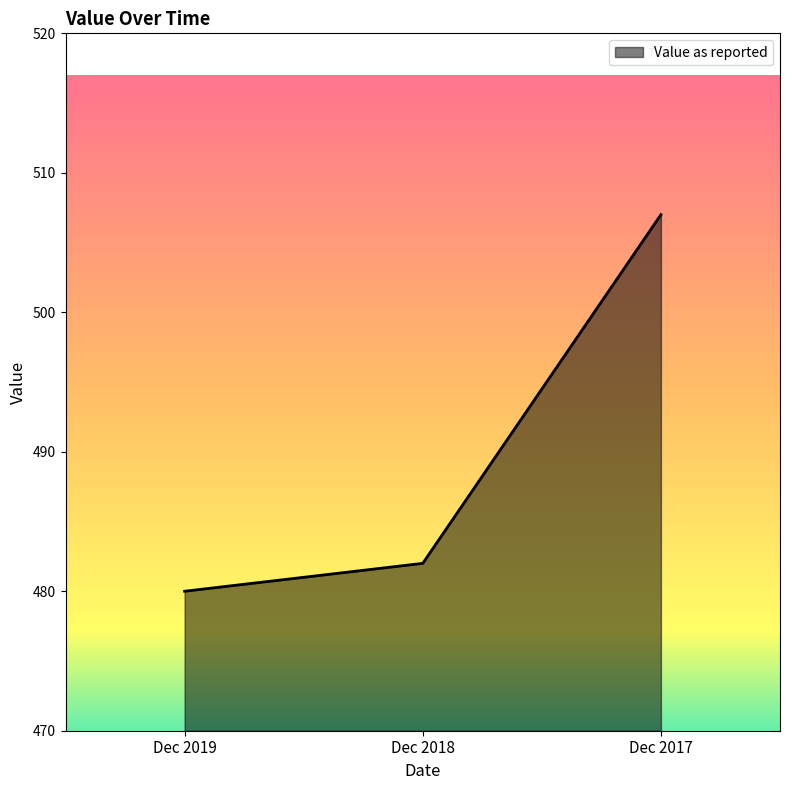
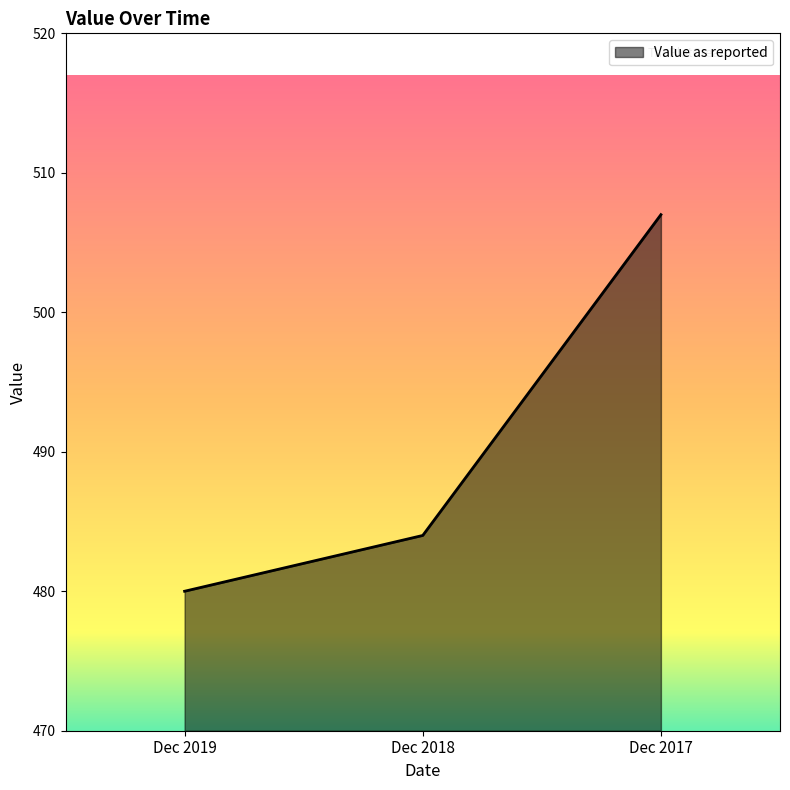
  {
    "Dec 2019": 480,
-   "Dec 2018": 482,
+   "Dec 2018": 484,
    "Dec 2017": 507
  }
